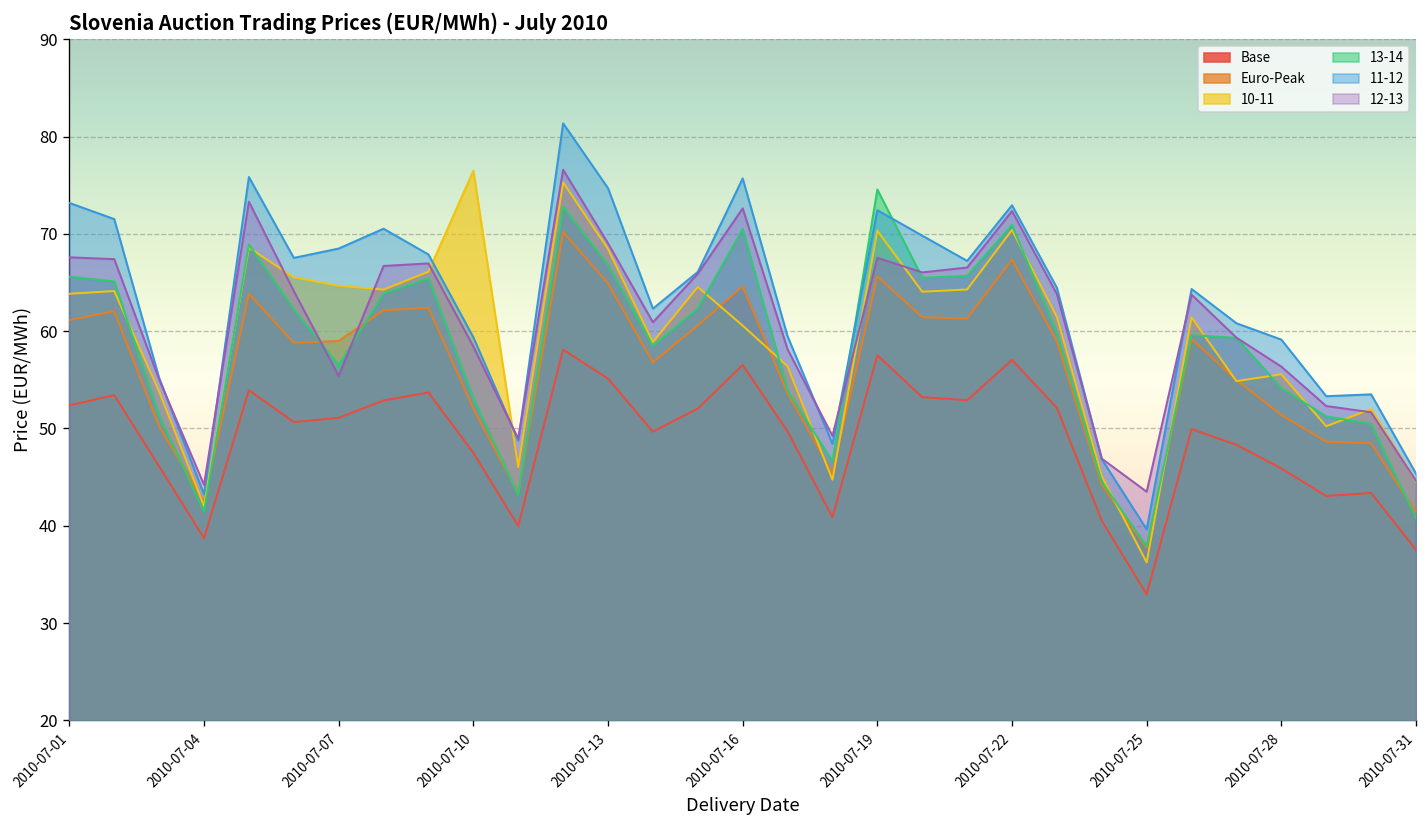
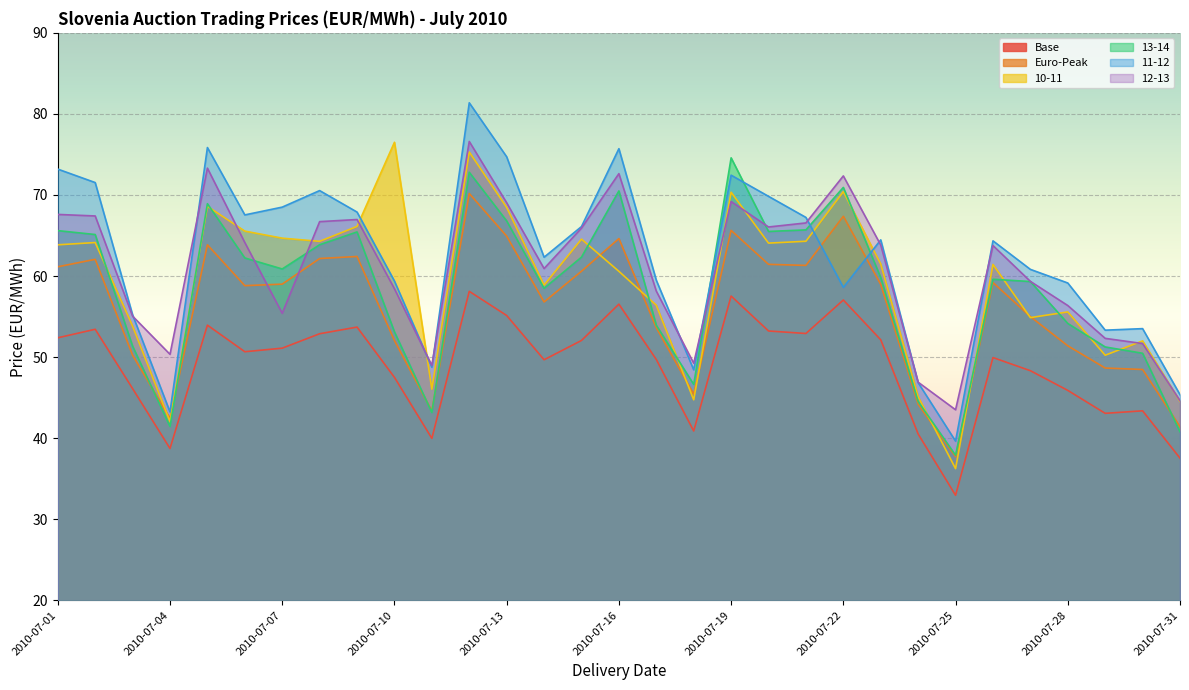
  {
    "10-11": {
      "2010-07-01": 64,
      "2010-07-04": 42,
      "2010-07-07": 65,
      "2010-07-10": 77,
      "2010-07-13": 68,
      "2010-07-16": 61,
      "2010-07-19": 70,
      "2010-07-22": 70,
      "2010-07-25": 36,
      "2010-07-28": 56
    },
    "13-14": {
      "2010-07-01": 66,
      "2010-07-04": 41,
-     "2010-07-07": 57,
+     "2010-07-07": 61,
      "2010-07-10": 53,
      "2010-07-13": 67,
      "2010-07-16": 71,
      "2010-07-19": 75,
      "2010-07-22": 71,
      "2010-07-28": 54,
      "2010-07-31": 41
    },
    "11-12": {
      "2010-07-01": 73,
      "2010-07-04": 43,
      "2010-07-07": 69,
      "2010-07-10": 59,
      "2010-07-13": 75,
      "2010-07-16": 76,
      "2010-07-19": 72,
-     "2010-07-22": 73,
+     "2010-07-22": 59,
      "2010-07-25": 40,
      "2010-07-28": 59,
      "2010-07-31": 45
    },
    "12-13": {
      "2010-07-01": 68,
-     "2010-07-04": 44,
+     "2010-07-04": 50,
      "2010-07-07": 55,
      "2010-07-10": 58,
      "2010-07-13": 69,
      "2010-07-16": 73,
-     "2010-07-19": 68,
+     "2010-07-19": 69,
      "2010-07-22": 72,
      "2010-07-25": 44,
      "2010-07-28": 56
    }
  }
